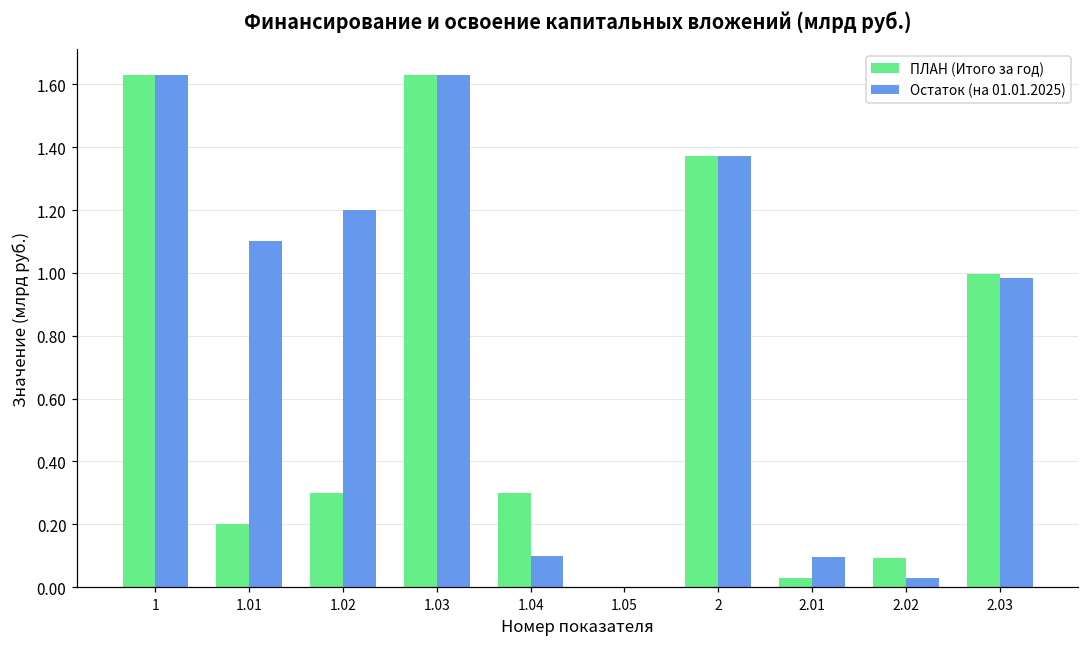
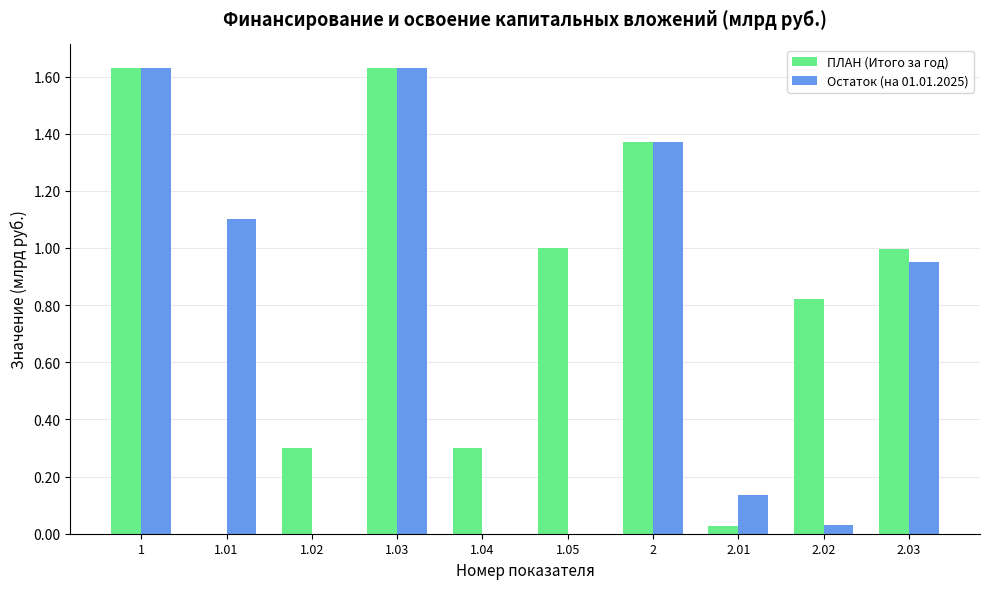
  {
    "ПЛАН (Итого за год)": {
      "1": 1.63,
-     "1.01": 0.2,
+     "1.01": 0.0,
      "1.02": 0.30,
      "1.03": 1.63,
      "1.04": 0.30,
-     "1.05": 0,
+     "1.05": 1,
      "2": 1.37,
      "2.01": 0.03,
-     "2.02": 0.09,
+     "2.02": 0.82,
      "2.03": 1.00
    },
    "Остаток (на 01.01.2025)": {
      "1": 1.63,
      "1.01": 1.10,
-     "1.02": 1.2,
+     "1.02": 0.0,
      "1.03": 1.63,
-     "1.04": 0.1,
+     "1.04": 0.0,
      "1.05": 0.00,
      "2": 1.37,
-     "2.01": 0.10,
+     "2.01": 0.13,
      "2.02": 0.03,
-     "2.03": 0.98
+     "2.03": 0.95
    }
  }
